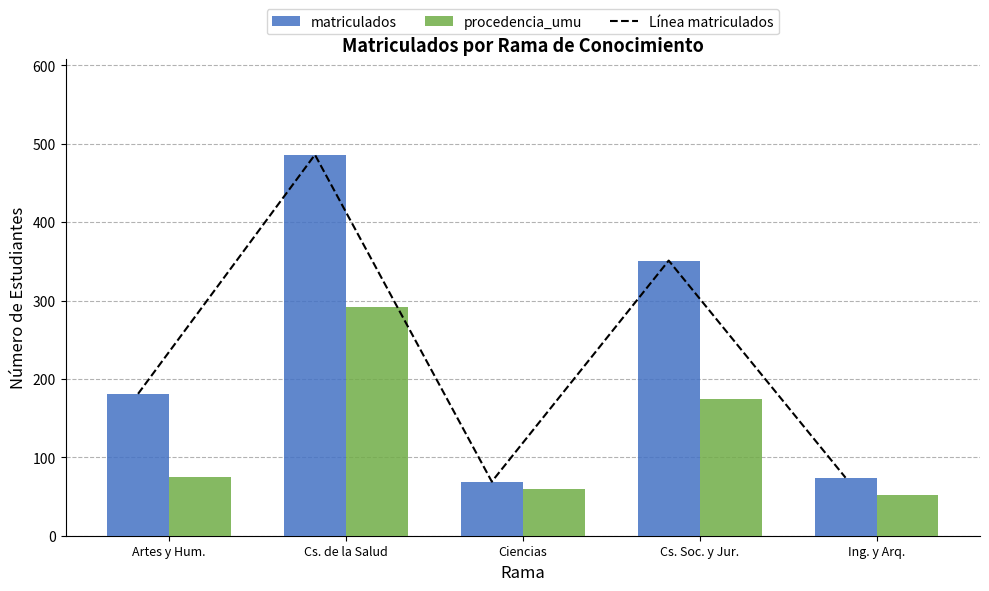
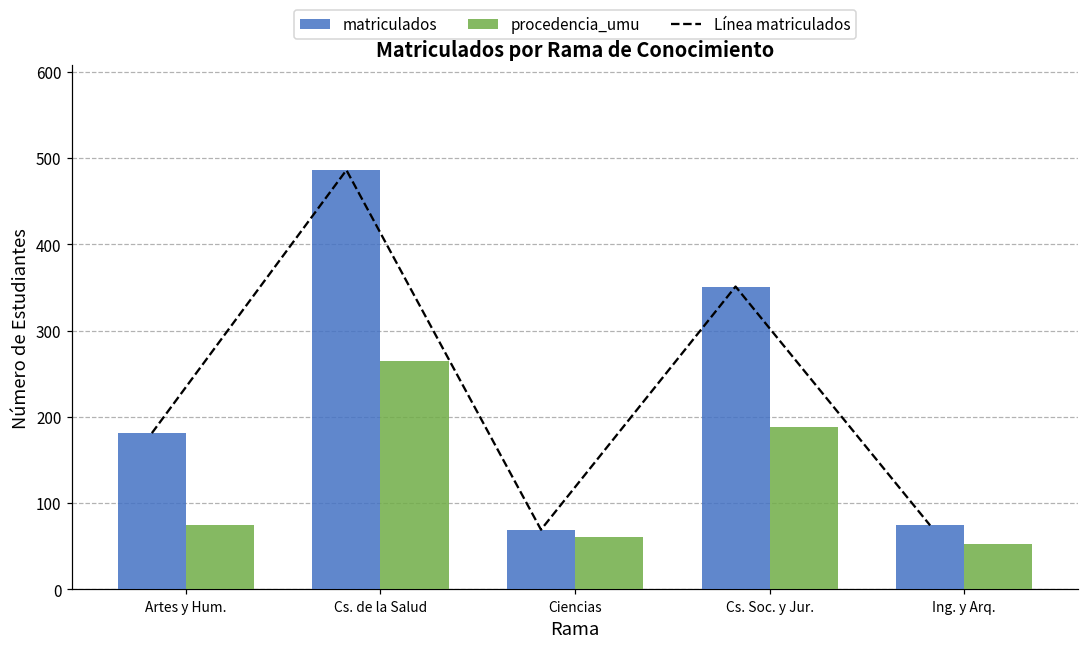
  {
    "matriculados": {
      "Artes y Hum.": 180,
      "Cs. de la Salud": 490,
      "Ciencias": 70,
      "Cs. Soc. y Jur.": 350,
      "Ing. y Arq.": 70
    },
    "procedencia_umu": {
      "Artes y Hum.": 80,
-     "Cs. de la Salud": 290,
+     "Cs. de la Salud": 270,
      "Ciencias": 60,
-     "Cs. Soc. y Jur.": 170,
+     "Cs. Soc. y Jur.": 190,
      "Ing. y Arq.": 50
    }
  }
